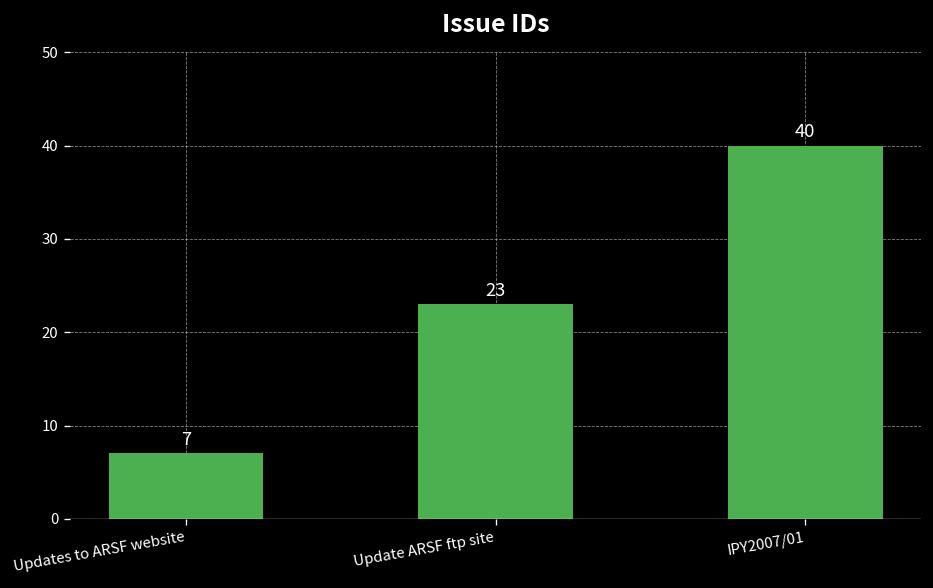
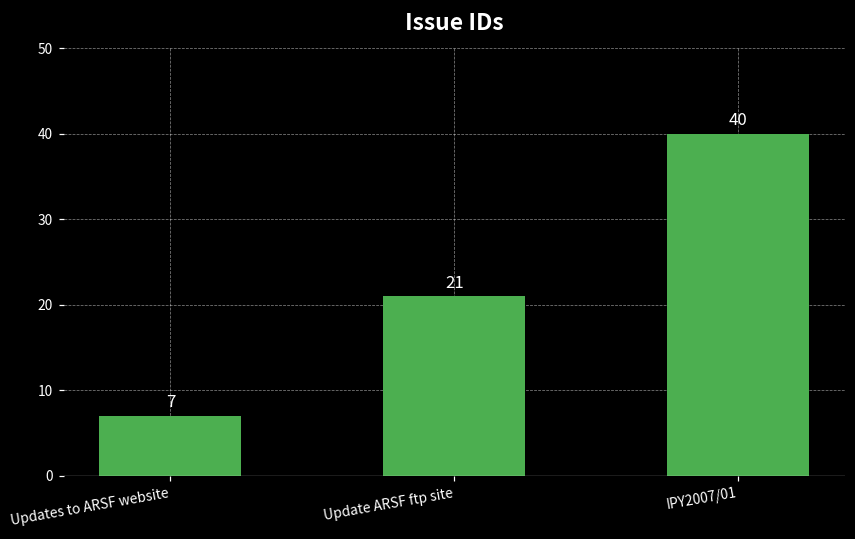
  {
    "Updates to ARSF website": 7,
-   "Update ARSF ftp site": 23,
+   "Update ARSF ftp site": 21,
    "IPY2007/01": 40
  }
